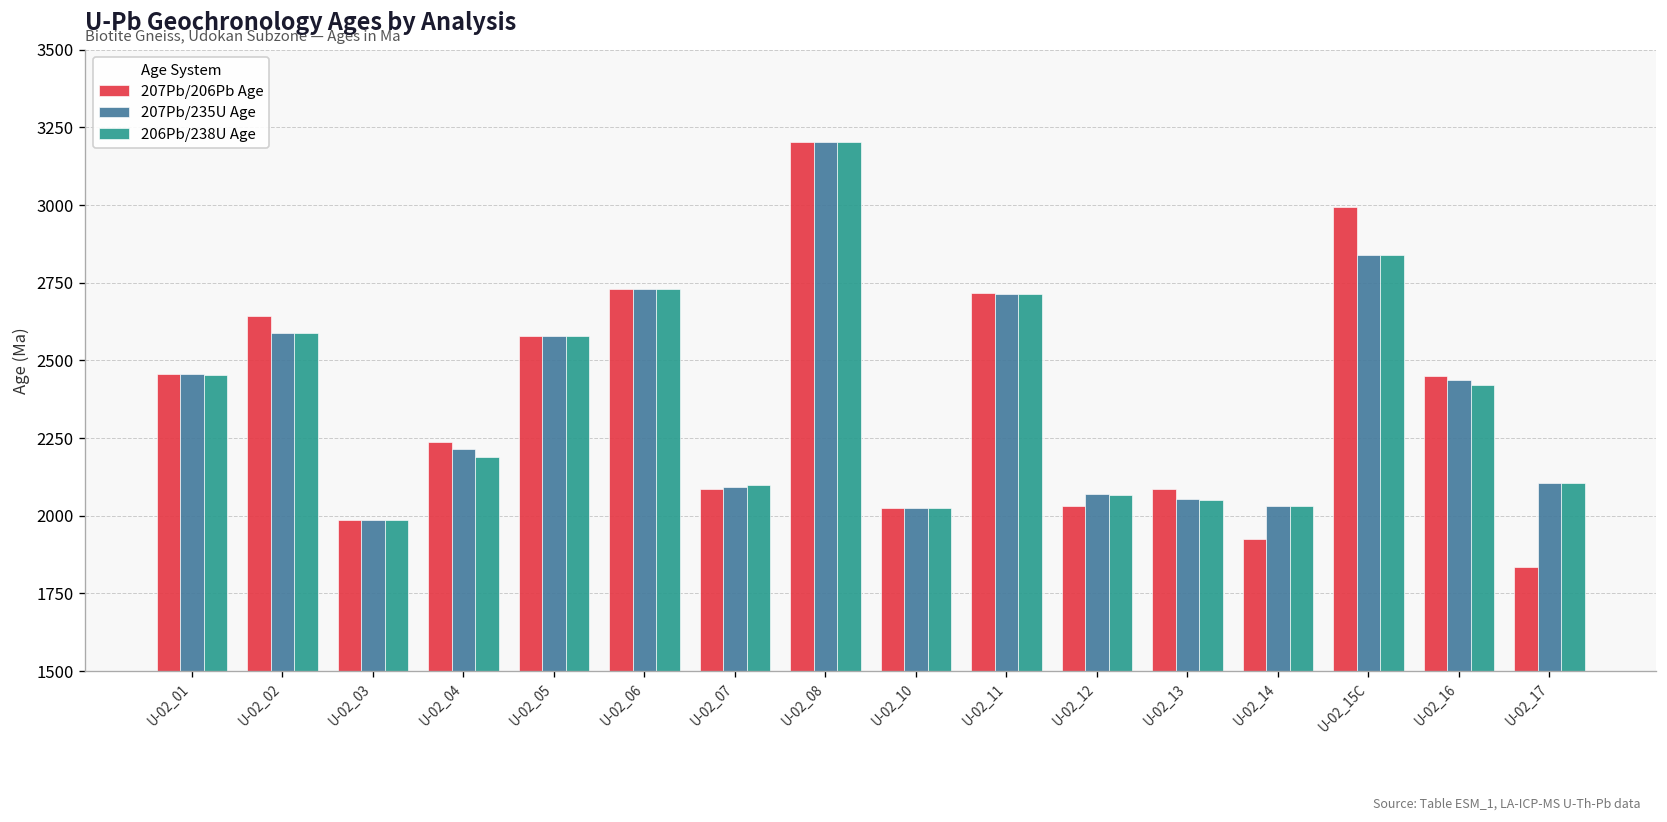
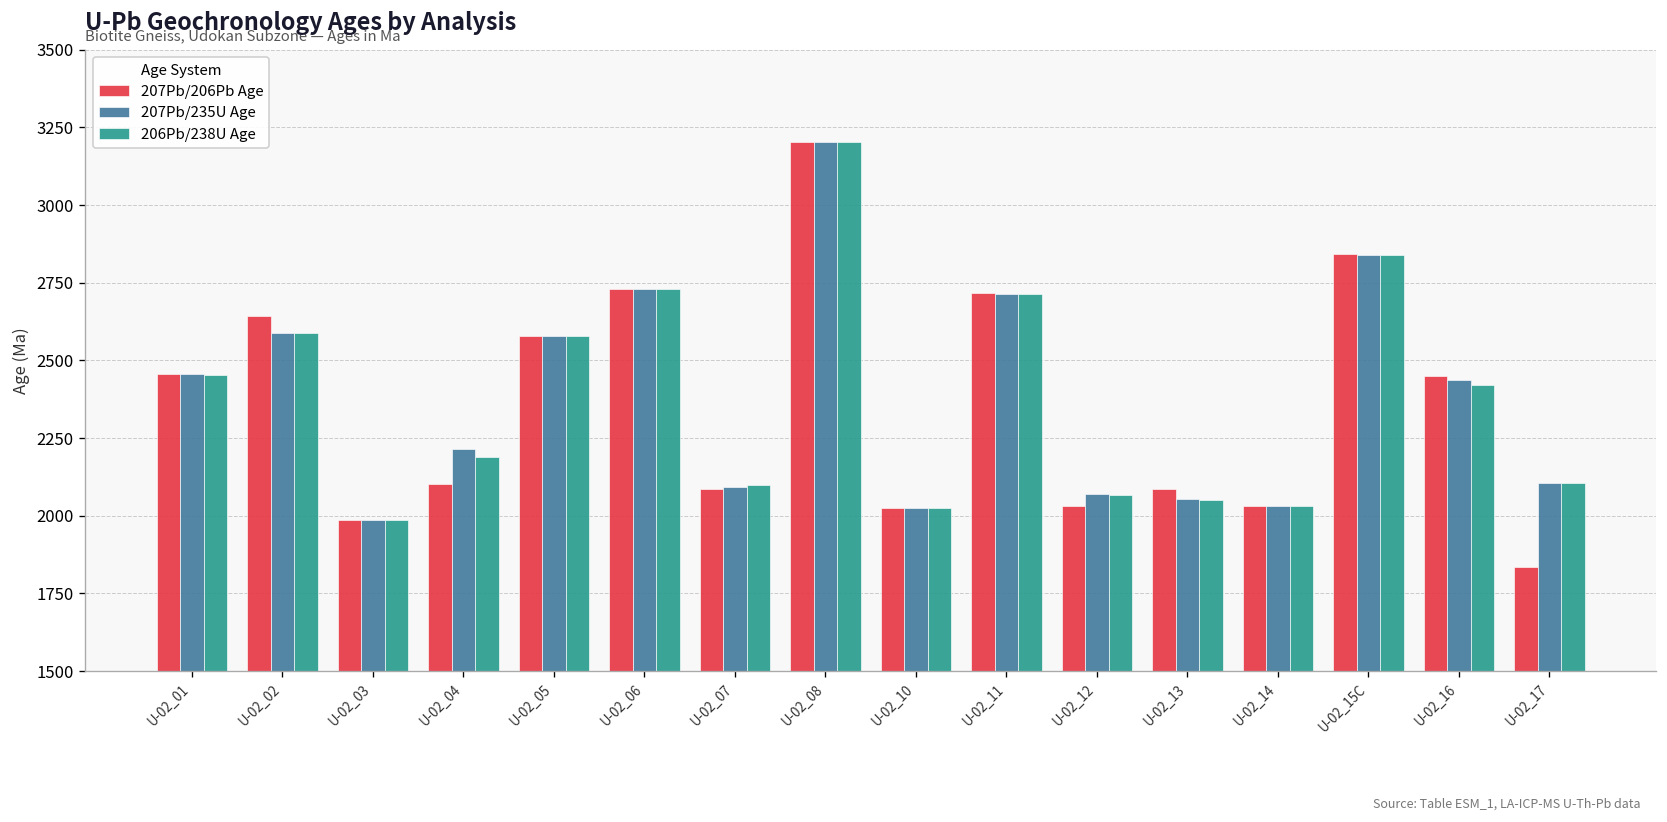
  {
    "207Pb/206Pb Age": {
      "U-02_01": 2460,
      "U-02_02": 2640,
      "U-02_03": 1990,
-     "U-02_04": 2240,
+     "U-02_04": 2100,
      "U-02_05": 2580,
      "U-02_06": 2730,
      "U-02_07": 2090,
      "U-02_08": 3200,
      "U-02_10": 2020,
      "U-02_11": 2720,
      "U-02_12": 2030,
      "U-02_13": 2090,
-     "U-02_14": 1920,
-     "U-02_15C": 2990,
+     "U-02_14": 2030,
+     "U-02_15C": 2840,
      "U-02_16": 2450,
      "U-02_17": 1830
    }
  }
